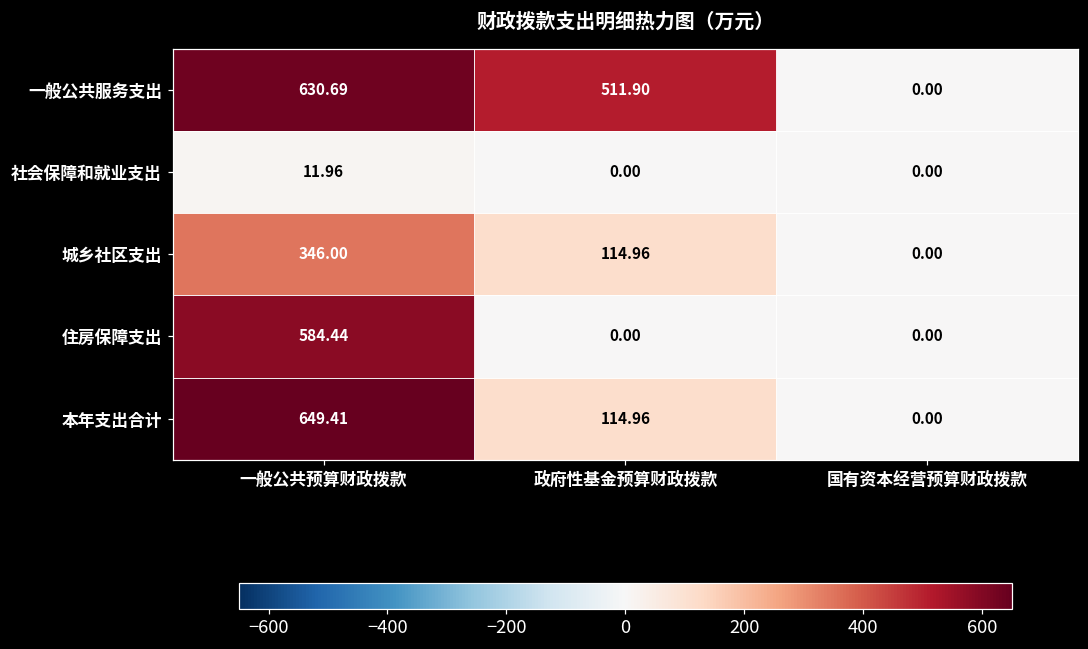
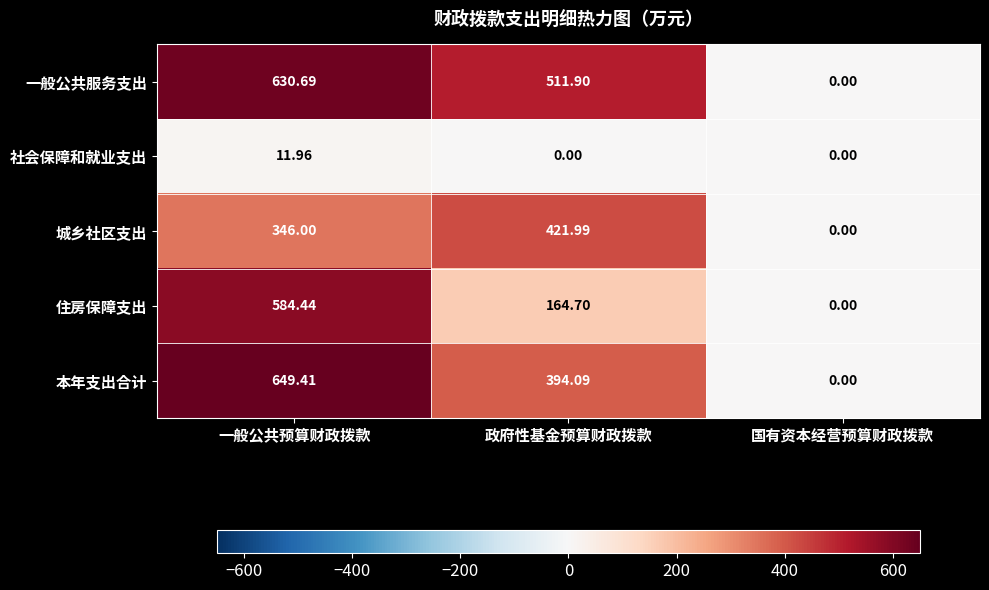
  {
    "一般公共服务支出": {
      "一般公共预算财政拨款": 630.69,
      "政府性基金预算财政拨款": 511.90,
      "国有资本经营预算财政拨款": 0.00
    },
    "社会保障和就业支出": {
      "一般公共预算财政拨款": 11.96,
      "政府性基金预算财政拨款": 0.00,
      "国有资本经营预算财政拨款": 0.00
    },
    "城乡社区支出": {
      "一般公共预算财政拨款": 346.00,
-     "政府性基金预算财政拨款": 114.96,
+     "政府性基金预算财政拨款": 421.99,
      "国有资本经营预算财政拨款": 0.00
    },
    "住房保障支出": {
      "一般公共预算财政拨款": 584.44,
-     "政府性基金预算财政拨款": 0.00,
+     "政府性基金预算财政拨款": 164.70,
      "国有资本经营预算财政拨款": 0.00
    },
    "本年支出合计": {
      "一般公共预算财政拨款": 649.41,
-     "政府性基金预算财政拨款": 114.96,
+     "政府性基金预算财政拨款": 394.09,
      "国有资本经营预算财政拨款": 0.00
    }
  }
